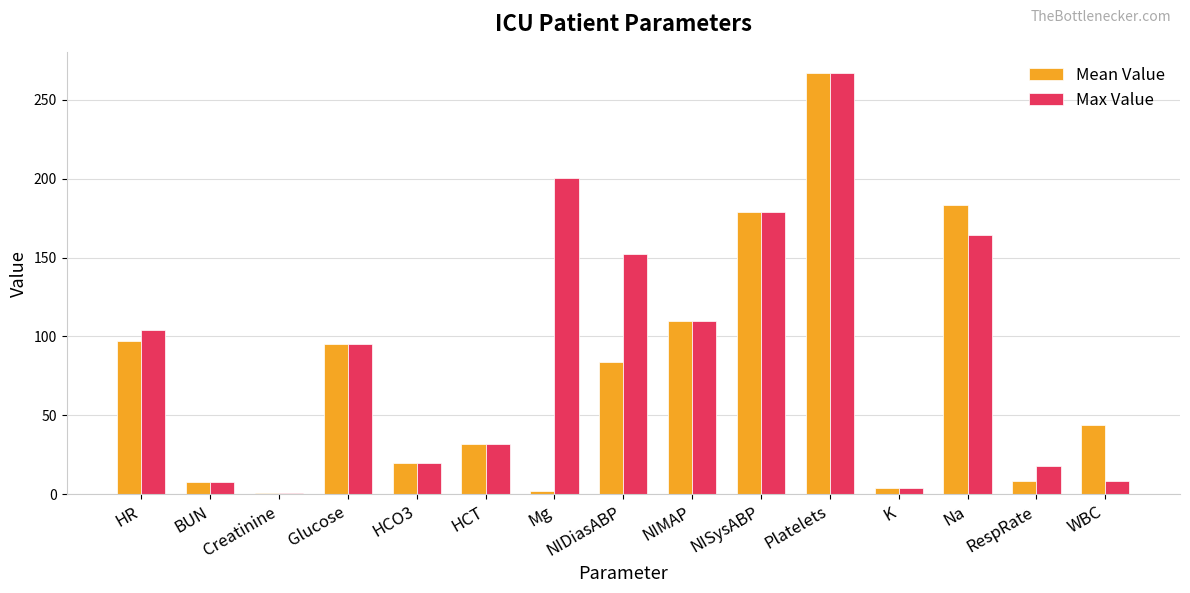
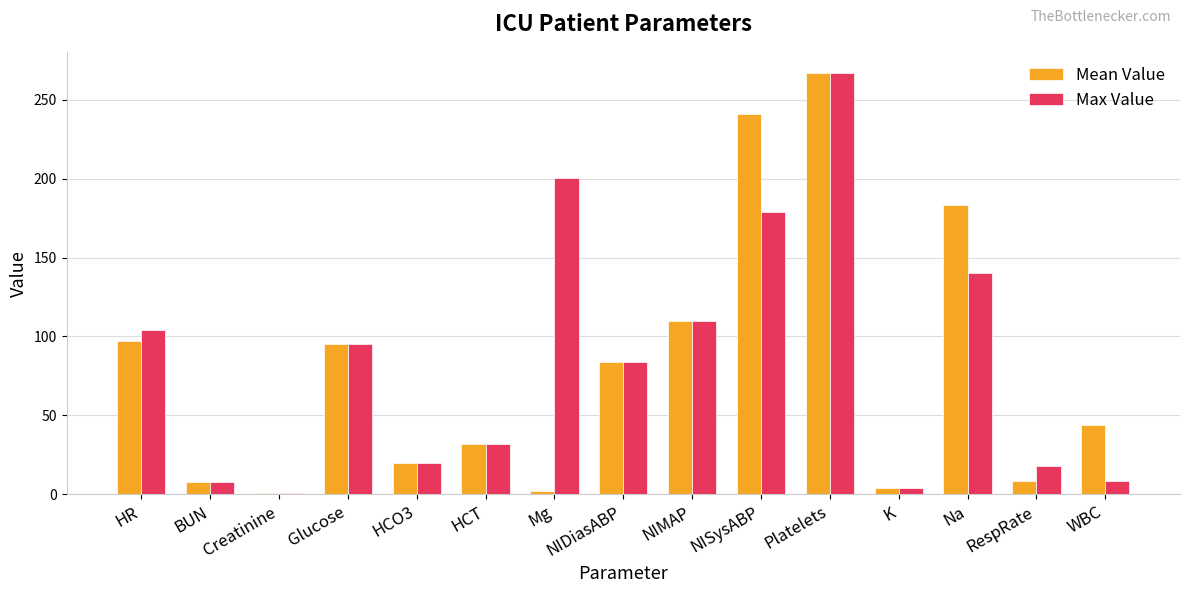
  {
    "Mean Value": {
      "HR": 97,
      "BUN": 8,
      "Glucose": 95,
      "HCO3": 20,
      "HCT": 32,
      "Mg": 2,
      "NIDiasABP": 84,
      "NIMAP": 110,
-     "NISysABP": 179,
+     "NISysABP": 241,
      "Platelets": 267,
      "K": 4,
      "Na": 184,
      "RespRate": 8,
      "WBC": 44
    },
    "Max Value": {
      "HR": 104,
      "BUN": 8,
      "Glucose": 95,
      "HCO3": 20,
      "HCT": 32,
      "Mg": 201,
-     "NIDiasABP": 152,
+     "NIDiasABP": 84,
      "NIMAP": 110,
      "NISysABP": 179,
      "Platelets": 267,
      "K": 4,
-     "Na": 165,
+     "Na": 140,
      "RespRate": 18,
      "WBC": 8
    }
  }
